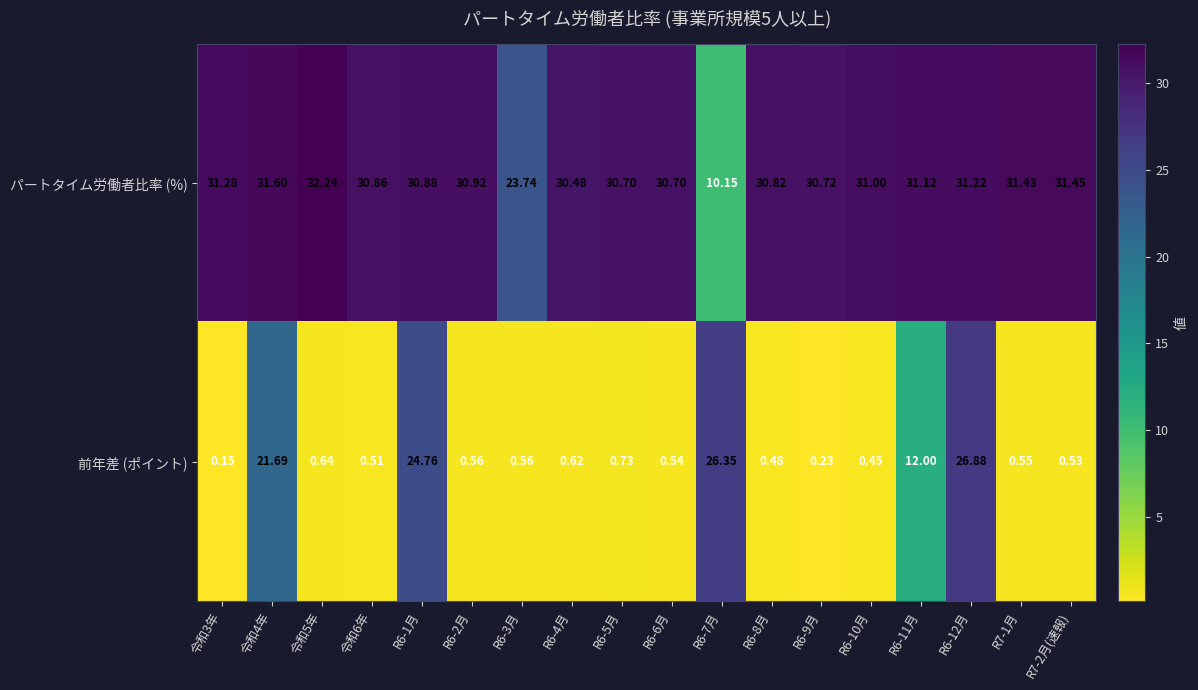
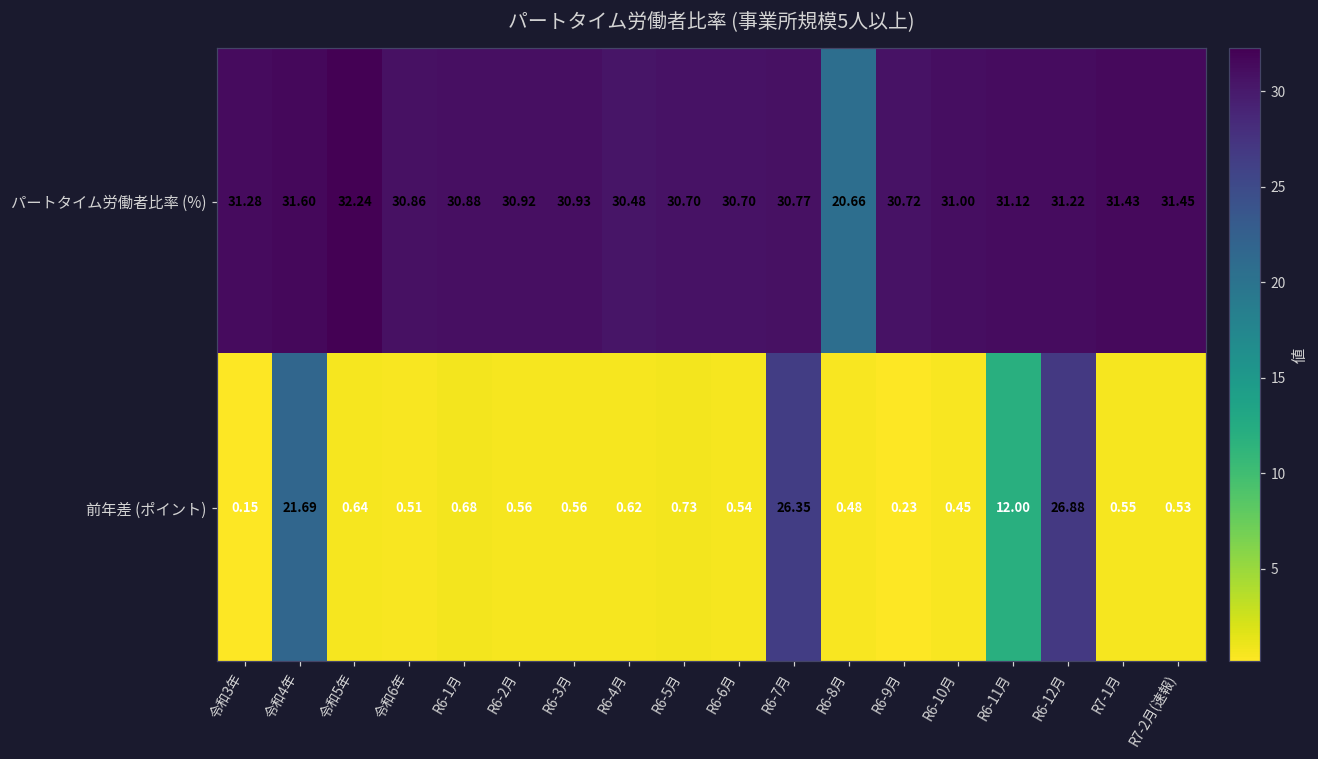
  {
    "パートタイム労働者比率 (%)": {
      "令和3年": 31.28,
      "令和4年": 31.60,
      "令和5年": 32.24,
      "令和6年": 30.86,
      "R6-1月": 30.88,
      "R6-2月": 30.92,
-     "R6-3月": 23.74,
+     "R6-3月": 30.93,
      "R6-4月": 30.48,
      "R6-5月": 30.70,
      "R6-6月": 30.70,
-     "R6-7月": 10.15,
-     "R6-8月": 30.82,
+     "R6-7月": 30.77,
+     "R6-8月": 20.66,
      "R6-9月": 30.72,
      "R6-10月": 31.00,
      "R6-11月": 31.12,
      "R6-12月": 31.22,
      "R7-1月": 31.43,
      "R7-2月(速報)": 31.45
    },
    "前年差 (ポイント)": {
      "令和3年": 0.15,
      "令和4年": 21.69,
      "令和5年": 0.64,
      "令和6年": 0.51,
-     "R6-1月": 24.76,
+     "R6-1月": 0.68,
      "R6-2月": 0.56,
      "R6-3月": 0.56,
      "R6-4月": 0.62,
      "R6-5月": 0.73,
      "R6-6月": 0.54,
      "R6-7月": 26.35,
      "R6-8月": 0.48,
      "R6-9月": 0.23,
      "R6-10月": 0.45,
      "R6-11月": 12.00,
      "R6-12月": 26.88,
      "R7-1月": 0.55,
      "R7-2月(速報)": 0.53
    }
  }
